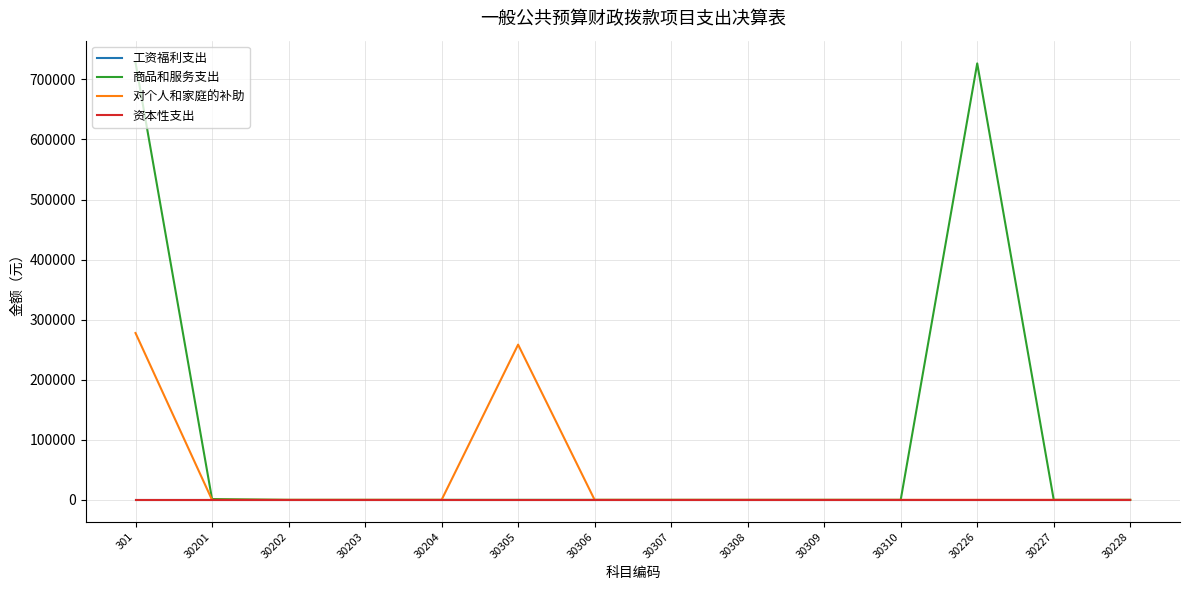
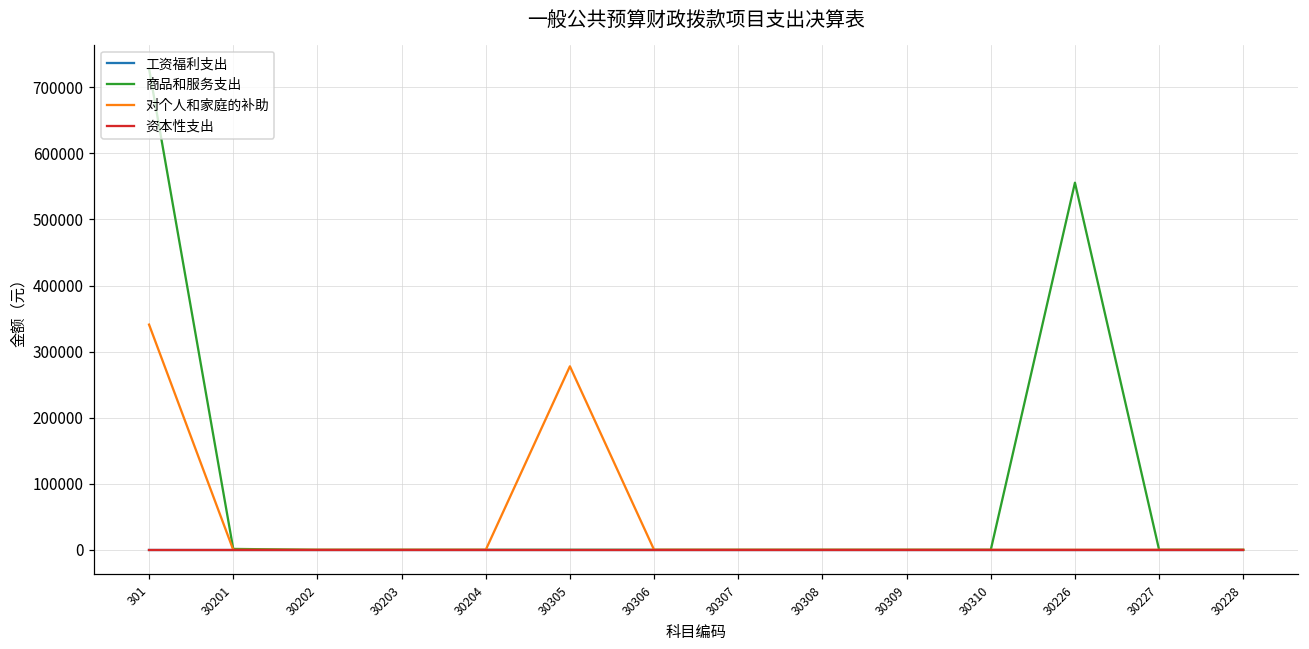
  {
    "资本性支出": {
      "301": 0
    },
    "商品和服务支出": {
-     "30226": 730000
+     "30226": 560000
    },
    "对个人和家庭的补助": {
-     "301": 280000,
-     "30305": 260000
+     "301": 340000,
+     "30305": 280000
    }
  }
